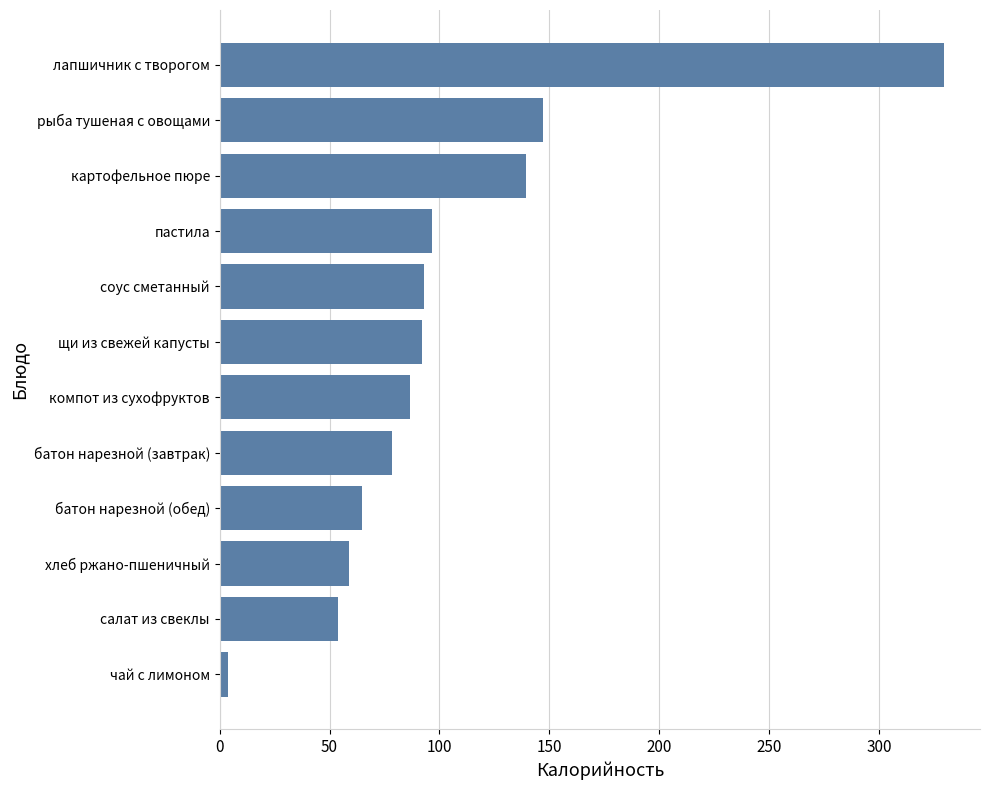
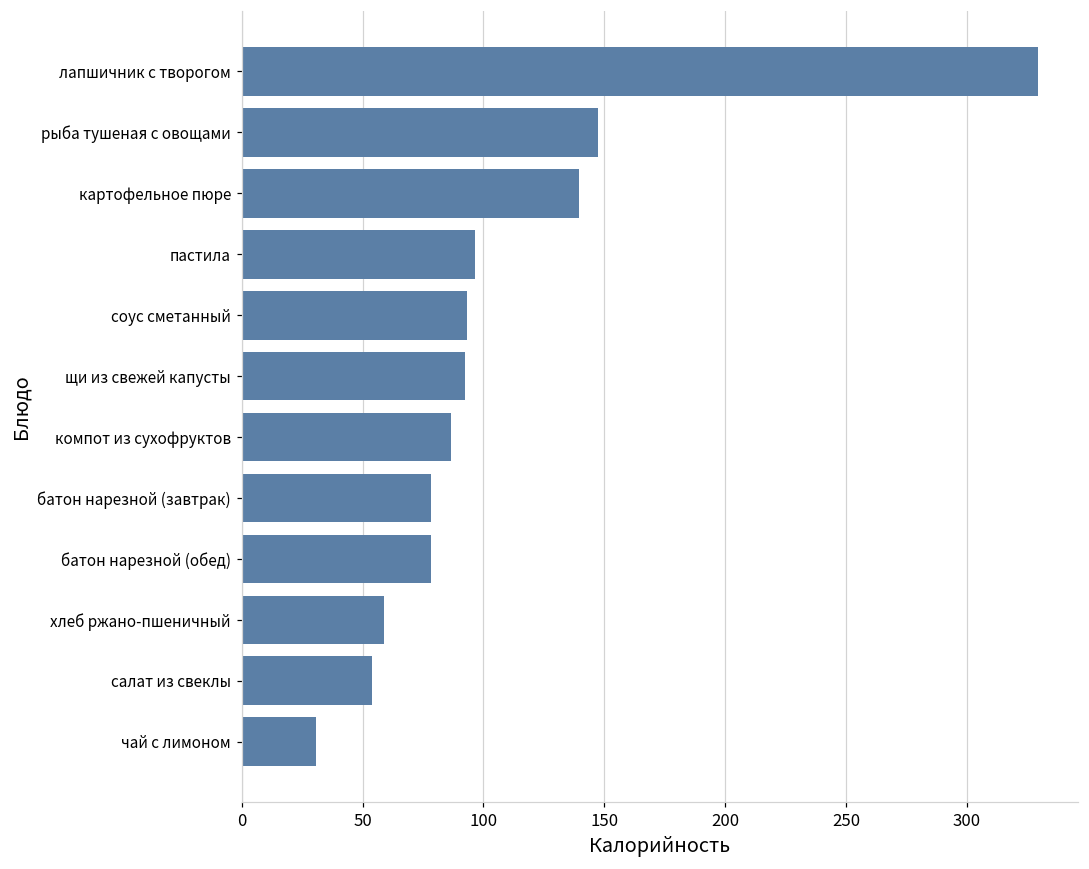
  {
    "лапшичник с творогом": 329,
    "рыба тушеная с овощами": 147,
    "картофельное пюре": 139,
    "пастила": 97,
    "соус сметанный": 93,
    "щи из свежей капусты": 92,
    "компот из сухофруктов": 86,
    "батон нарезной (завтрак)": 79,
-   "батон нарезной (обед)": 65,
+   "батон нарезной (обед)": 79,
    "хлеб ржано-пшеничный": 59,
    "салат из свеклы": 54,
-   "чай с лимоном": 4
+   "чай с лимоном": 31
  }
